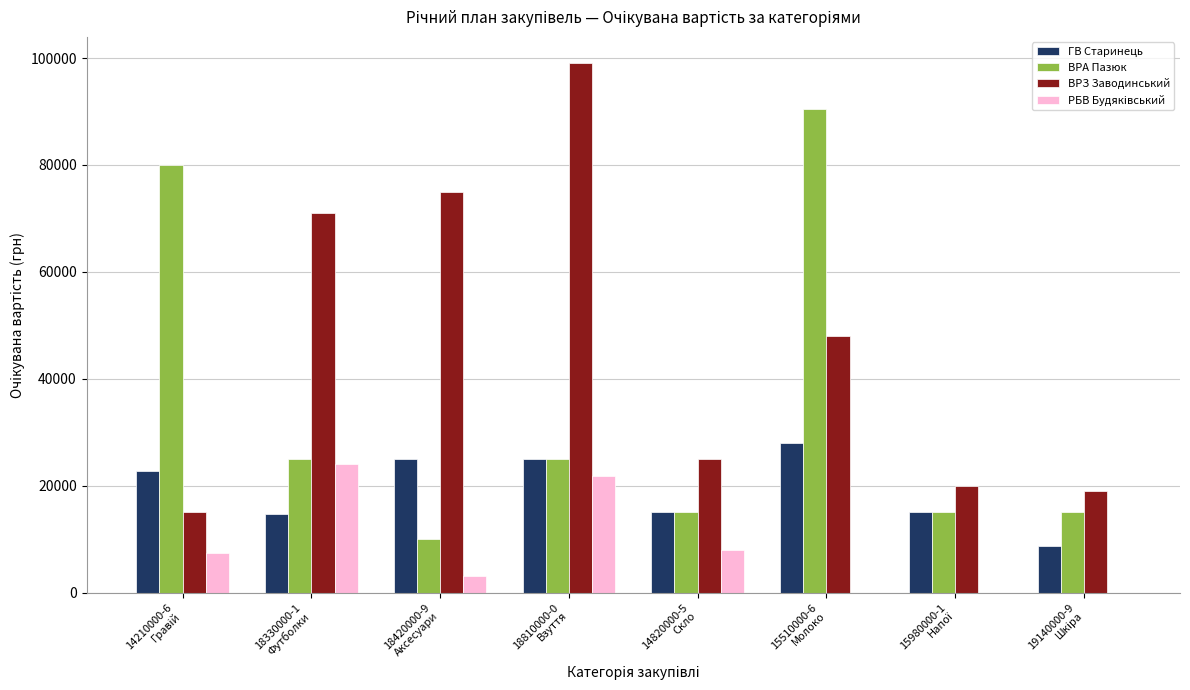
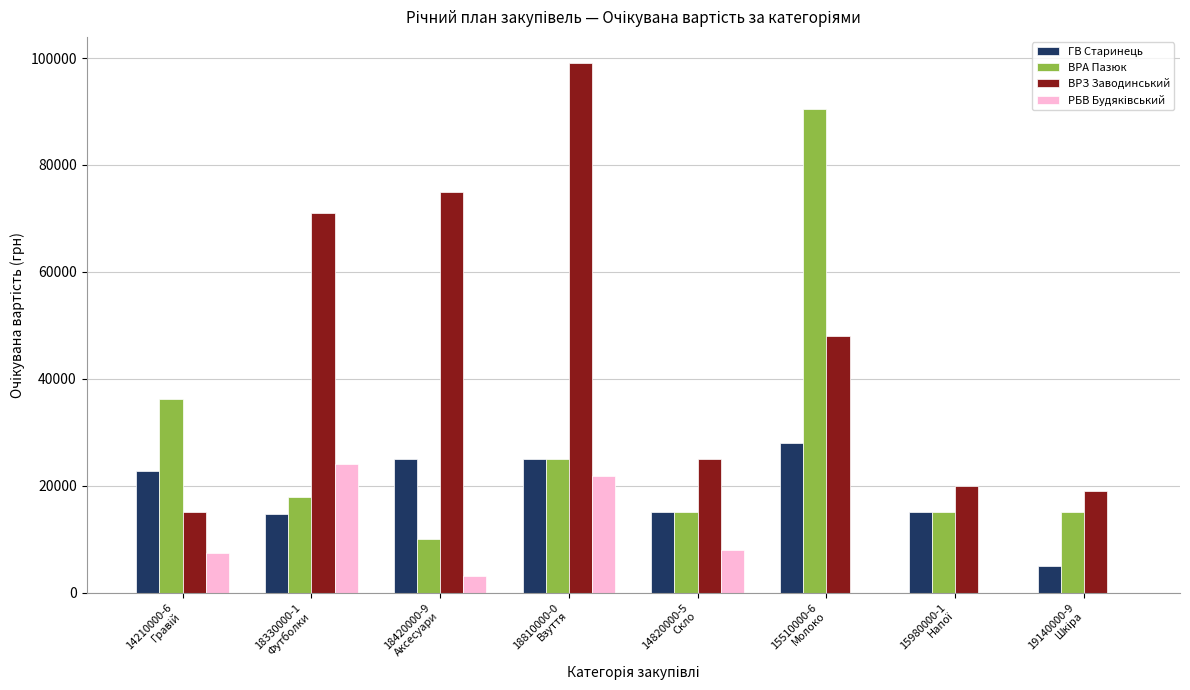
  {
    "ГВ Старинець": {
      "14210000-6 Гравій": 23000,
      "18330000-1 Футболки": 15000,
      "18420000-9 Аксесуари": 25000,
      "18810000-0 Взуття": 25000,
      "14820000-5 Скло": 15000,
      "15510000-6 Молоко": 28000,
      "15980000-1 Напої": 15000,
-     "19140000-9 Шкіра": 9000
+     "19140000-9 Шкіра": 5000
    },
    "ВРА Пазюк": {
-     "14210000-6 Гравій": 80000,
-     "18330000-1 Футболки": 25000,
+     "14210000-6 Гравій": 36000,
+     "18330000-1 Футболки": 18000,
      "18420000-9 Аксесуари": 10000,
      "18810000-0 Взуття": 25000,
      "14820000-5 Скло": 15000,
      "15510000-6 Молоко": 90000,
      "15980000-1 Напої": 15000,
      "19140000-9 Шкіра": 15000
    },
    "ВРЗ Заводинський": {
      "14210000-6 Гравій": 15000,
      "18330000-1 Футболки": 71000,
      "18420000-9 Аксесуари": 75000,
      "18810000-0 Взуття": 99000,
      "14820000-5 Скло": 25000,
      "15510000-6 Молоко": 48000,
      "15980000-1 Напої": 20000,
      "19140000-9 Шкіра": 19000
    },
    "РБВ Будяківський": {
      "14210000-6 Гравій": 7000,
      "18330000-1 Футболки": 24000,
      "18420000-9 Аксесуари": 3000,
      "18810000-0 Взуття": 22000,
      "14820000-5 Скло": 8000,
      "15510000-6 Молоко": 0,
      "15980000-1 Напої": 0,
      "19140000-9 Шкіра": 0
    }
  }
